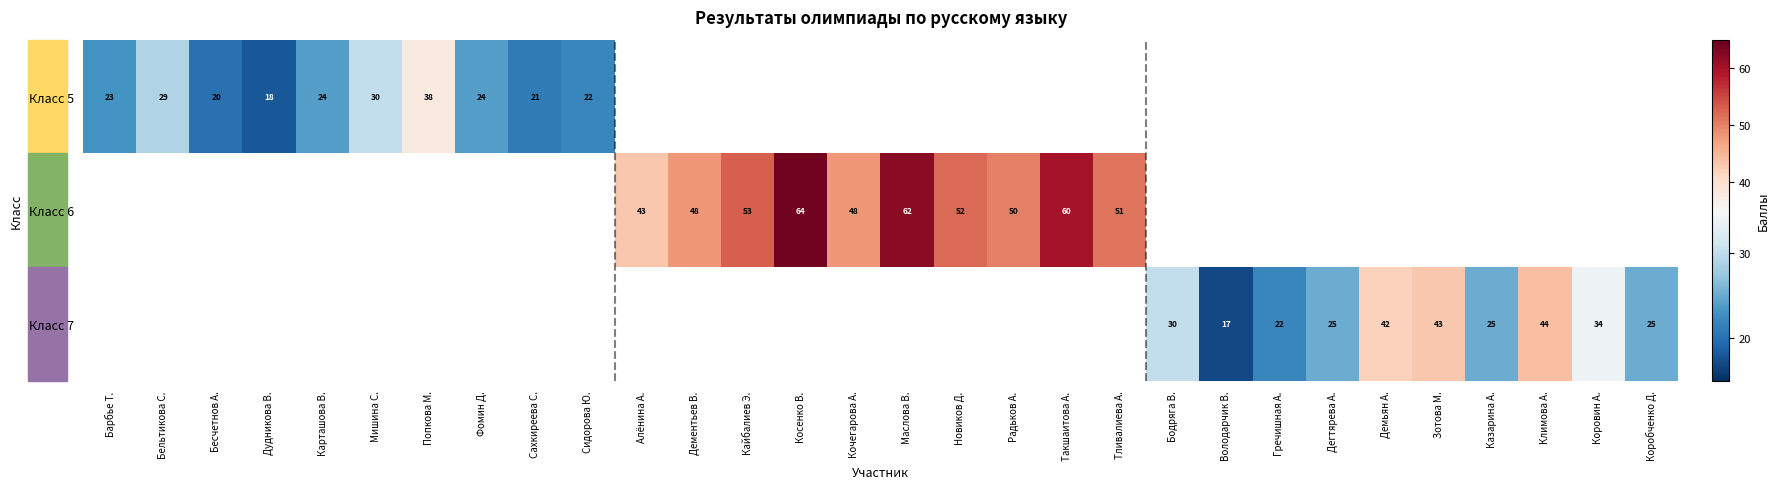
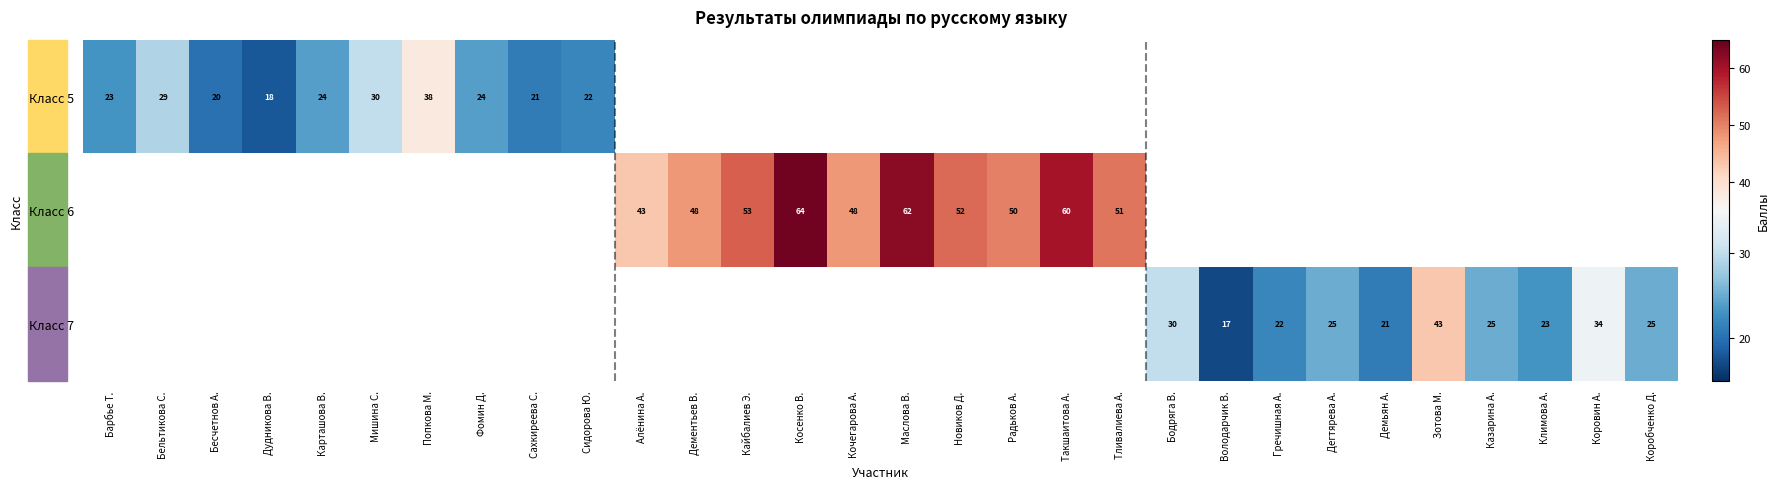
  {
    "Класс 5": {
      "Барбье Т.": 23,
      "Бельтикова С.": 29,
      "Бесчетнов А.": 20,
      "Дудникова В.": 18,
      "Карташова В.": 24,
      "Мишина С.": 30,
      "Попкова М.": 38,
      "Фомин Д.": 24,
      "Сахкиреева С.": 21,
      "Сидорова Ю.": 22
    },
    "Класс 6": {
      "Алёнина А.": 43,
      "Дементьев В.": 48,
      "Кайбалиев Э.": 53,
      "Косенко В.": 64,
      "Кочегарова А.": 48,
      "Маслова В.": 62,
      "Новиков Д.": 52,
      "Радьков А.": 50,
      "Такшаитова А.": 60,
      "Тливалиева А.": 51
    },
    "Класс 7": {
      "Бодряга В.": 30,
      "Володарчик В.": 17,
      "Гречишная А.": 22,
      "Дегтярева А.": 25,
-     "Демьян А.": 42,
+     "Демьян А.": 21,
      "Зотова М.": 43,
      "Казарина А.": 25,
-     "Климова А.": 44,
+     "Климова А.": 23,
      "Коровин А.": 34,
      "Коробченко Д.": 25
    }
  }
